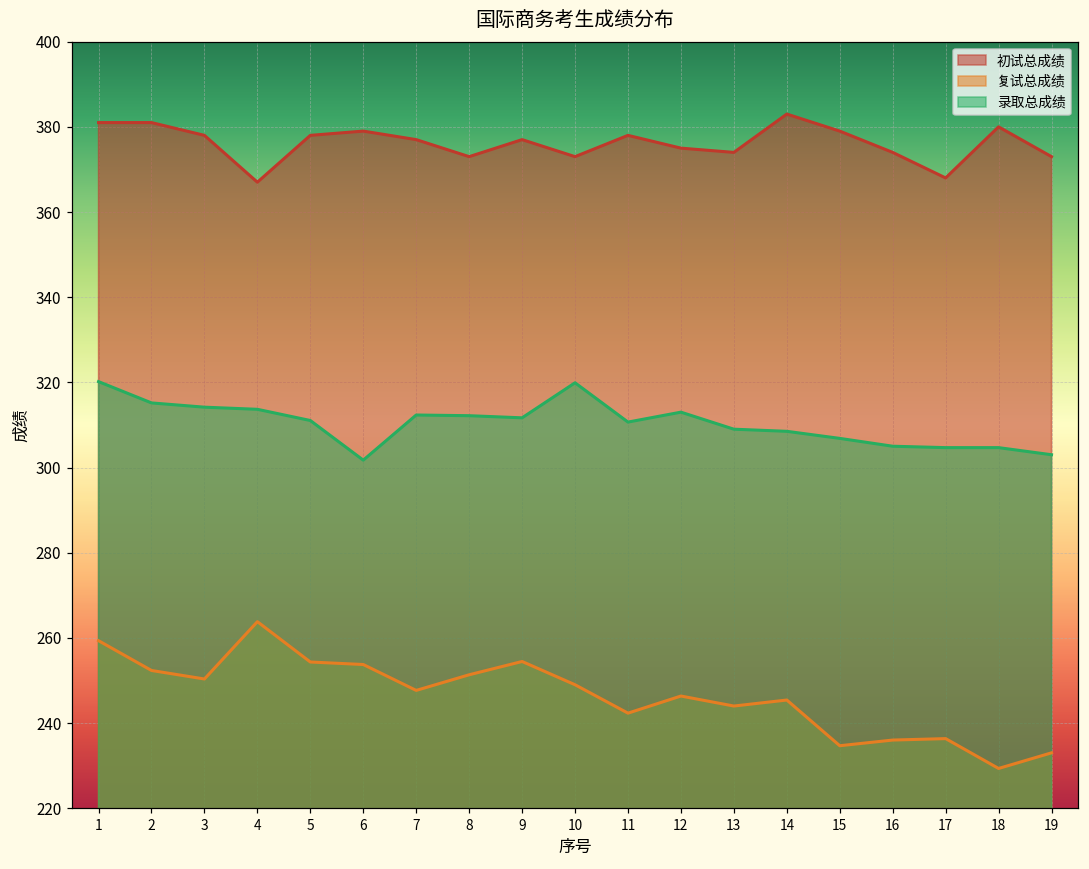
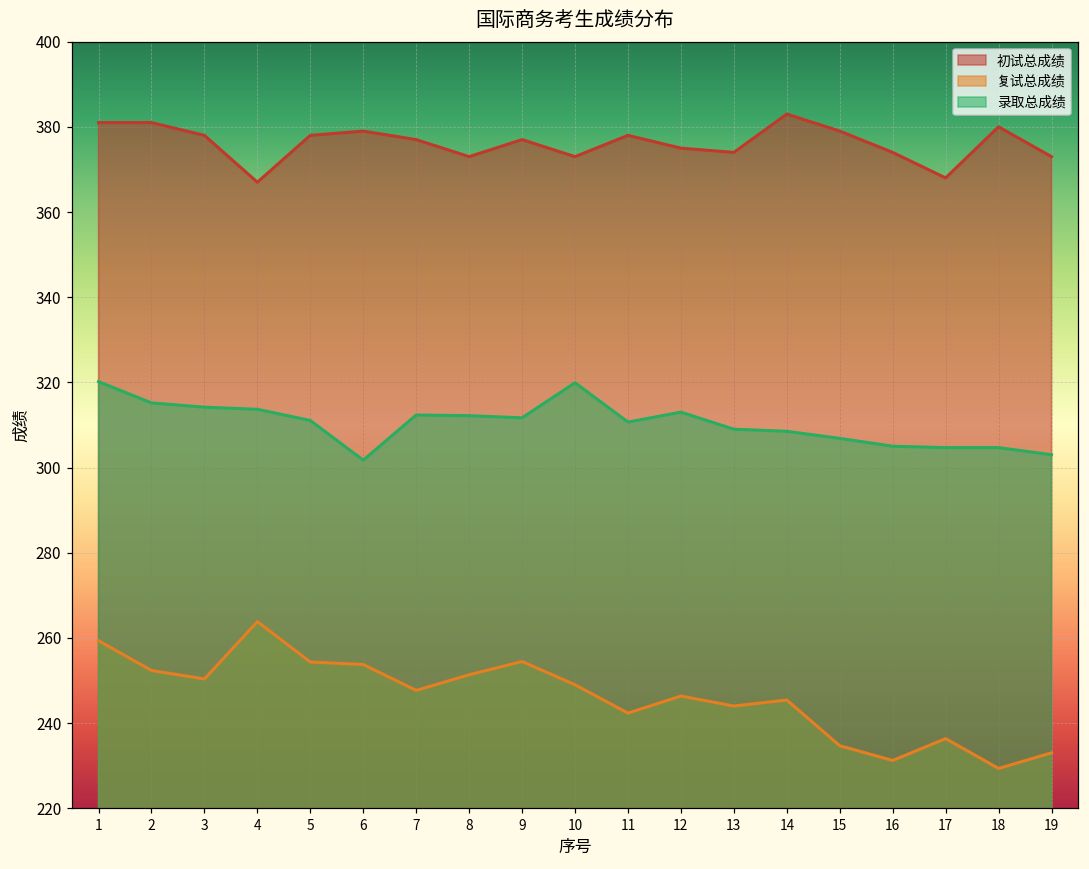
  {
    "初试总成绩": {
      "1": 381,
      "2": 381,
      "3": 378,
      "4": 367,
      "5": 378,
      "6": 379,
      "7": 377,
      "8": 373,
      "9": 377,
      "10": 373,
      "11": 378,
      "12": 375,
      "13": 374,
      "14": 383,
      "15": 379,
      "16": 374,
      "17": 368,
      "18": 380,
      "19": 373
    },
    "复试总成绩": {
      "1": 259,
      "2": 252,
      "3": 250,
      "4": 264,
      "5": 254,
      "6": 254,
      "7": 248,
      "8": 251,
      "9": 254,
      "10": 249,
      "11": 242,
      "12": 246,
      "13": 244,
      "14": 245,
      "15": 235,
-     "16": 236,
+     "16": 231,
      "17": 236,
      "18": 229,
      "19": 233
    },
    "录取总成绩": {
      "1": 320,
      "2": 315,
      "3": 314,
      "4": 314,
      "5": 311,
      "6": 302,
      "7": 312,
      "8": 312,
      "9": 312,
      "10": 320,
      "11": 311,
      "12": 313,
      "13": 309,
      "14": 309,
      "15": 307,
      "16": 305,
      "17": 305,
      "18": 305,
      "19": 303
    }
  }
